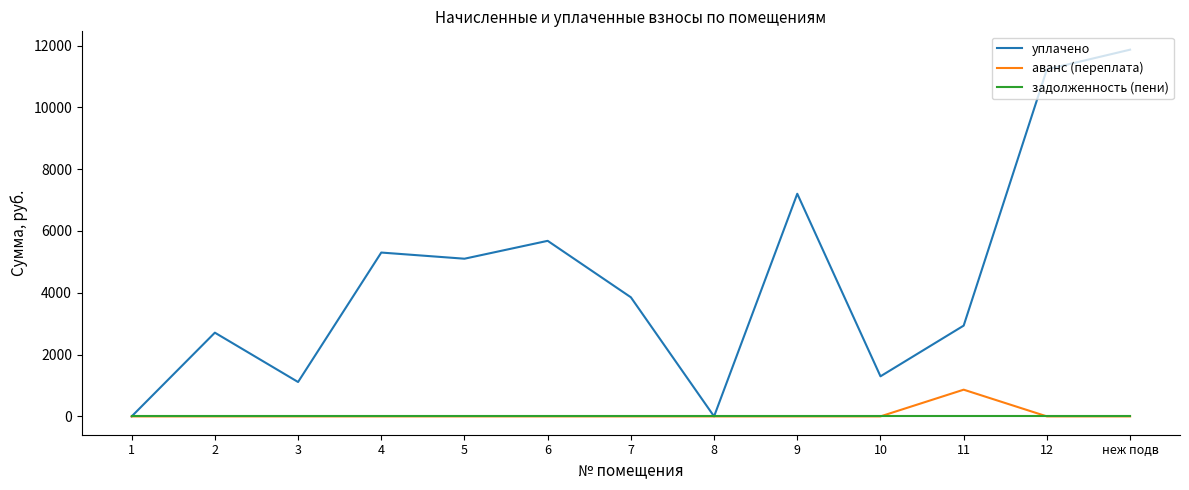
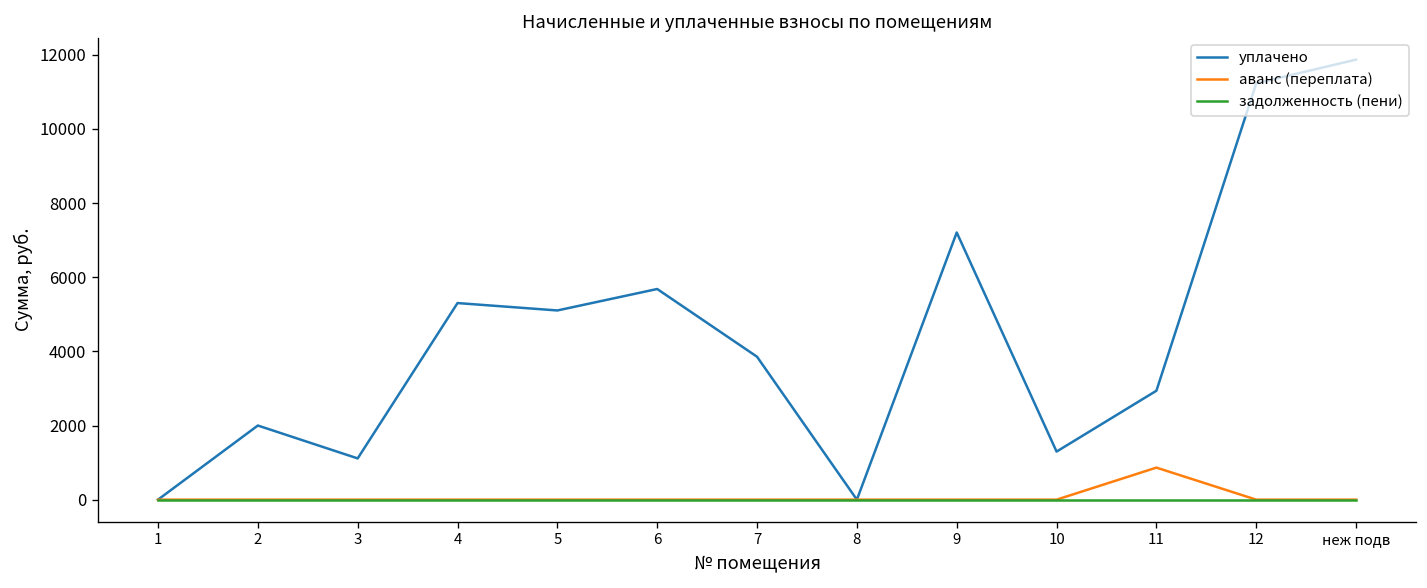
  {
    "уплачено": {
-     "2": 2700,
+     "2": 2000,
      "3": 1100,
      "4": 5300,
      "5": 5100,
      "6": 5700,
      "7": 3900,
      "9": 7200,
      "10": 1300,
      "11": 2900
    },
    "аванс (переплата)": {
      "11": 900
    },
    "задолженность (пени)": {
      "11": 0
    }
  }
